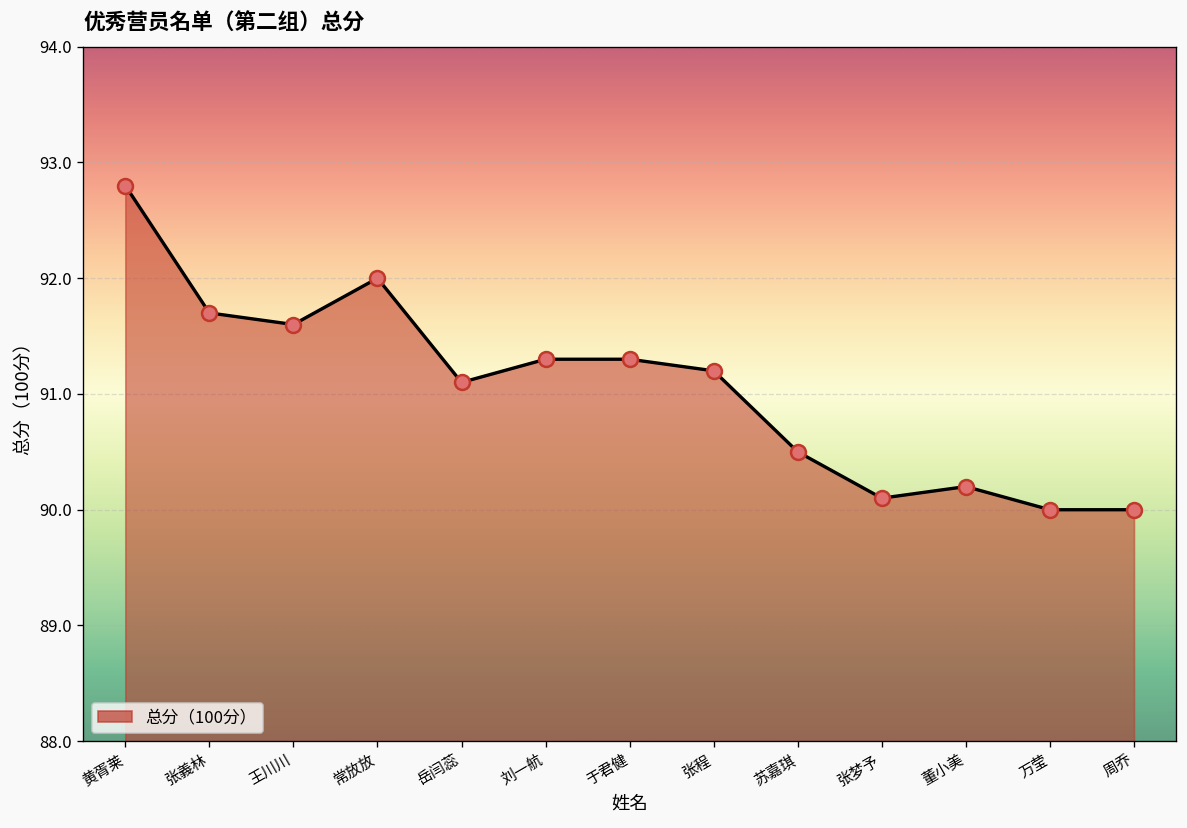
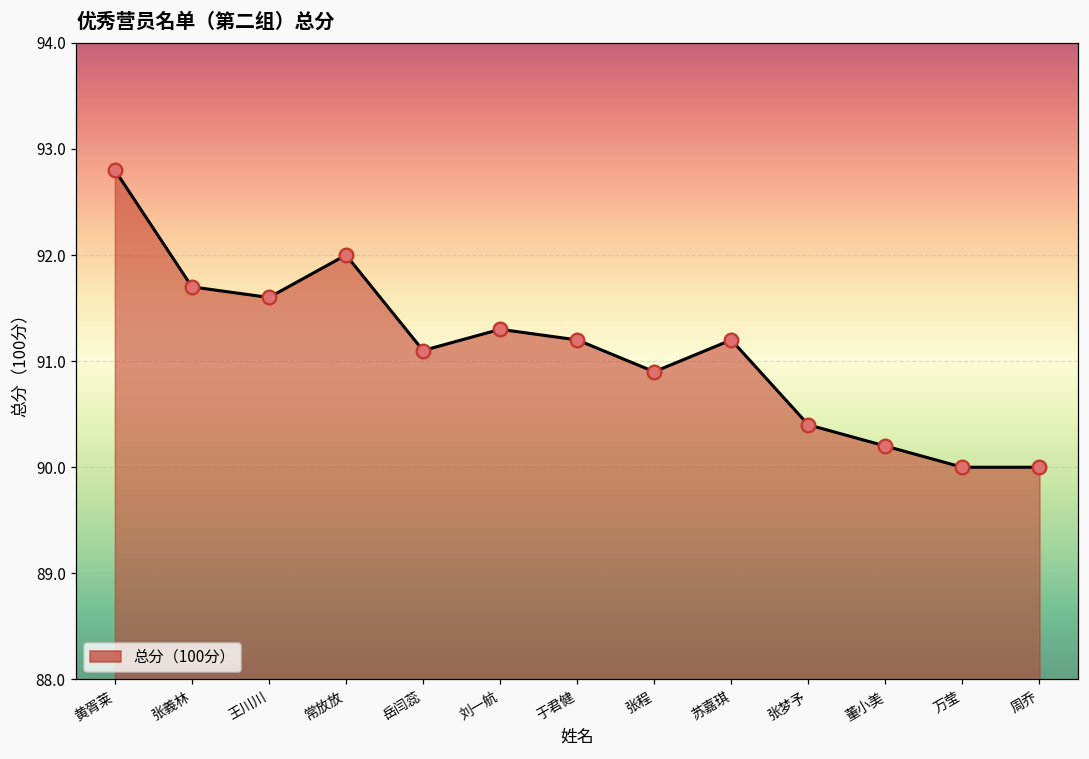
  {
    "黄胥莱": 92.8,
    "张義林": 91.7,
    "王川川": 91.6,
    "常放放": 92.0,
    "岳闫蕊": 91.1,
    "刘一航": 91.3,
-   "于君健": 91.3,
-   "张程": 91.2,
-   "苏嘉琪": 90.5,
-   "张梦予": 90.1,
+   "于君健": 91.2,
+   "张程": 90.9,
+   "苏嘉琪": 91.2,
+   "张梦予": 90.4,
    "董小美": 90.2,
    "万莹": 90.0,
    "周乔": 90.0
  }
